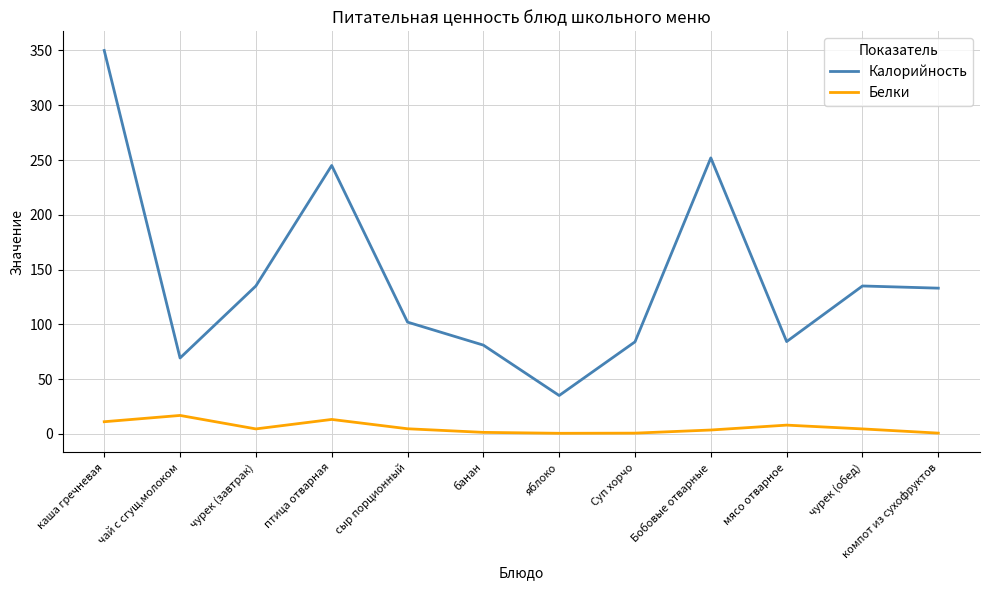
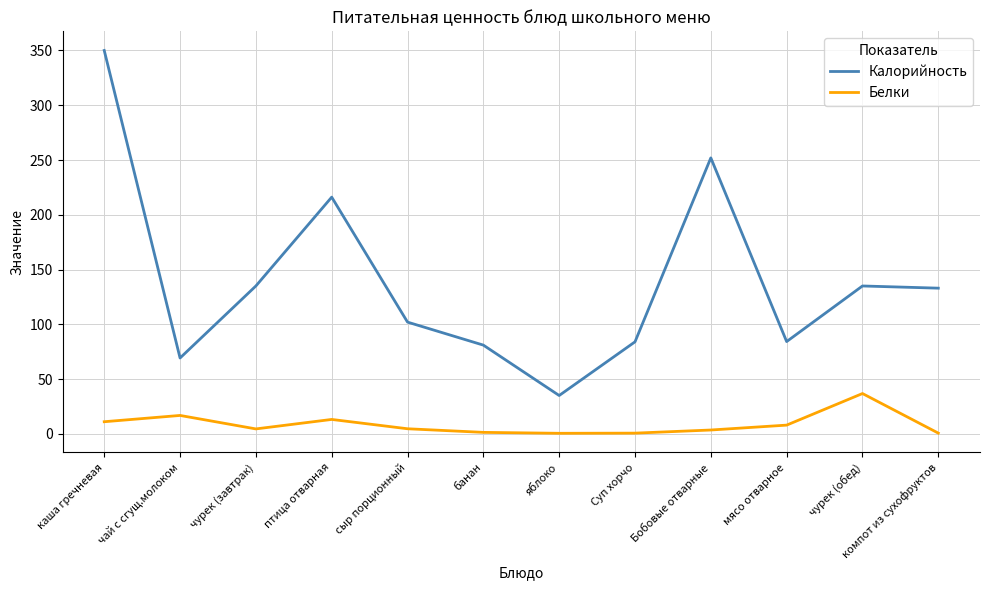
  {
    "Калорийность": {
      "каша гречневая": 350,
      "чай с сгущ.молоком": 69,
      "чурек (завтрак)": 135,
-     "птица отварная": 245,
+     "птица отварная": 216,
      "сыр порционный": 102,
      "банан": 81,
      "яблоко": 35,
      "Суп хорчо": 84,
      "Бобовые отварные": 252,
      "мясо отварное": 84,
      "чурек (обед)": 135,
      "компот из сухофруктов": 133
    },
    "Белки": {
      "каша гречневая": 11,
      "чай с сгущ.молоком": 17,
      "чурек (завтрак)": 5,
      "птица отварная": 13,
      "сыр порционный": 5,
      "банан": 1,
      "яблоко": 1,
      "Суп хорчо": 1,
      "Бобовые отварные": 4,
      "мясо отварное": 8,
-     "чурек (обед)": 5,
+     "чурек (обед)": 37,
      "компот из сухофруктов": 1
    }
  }
